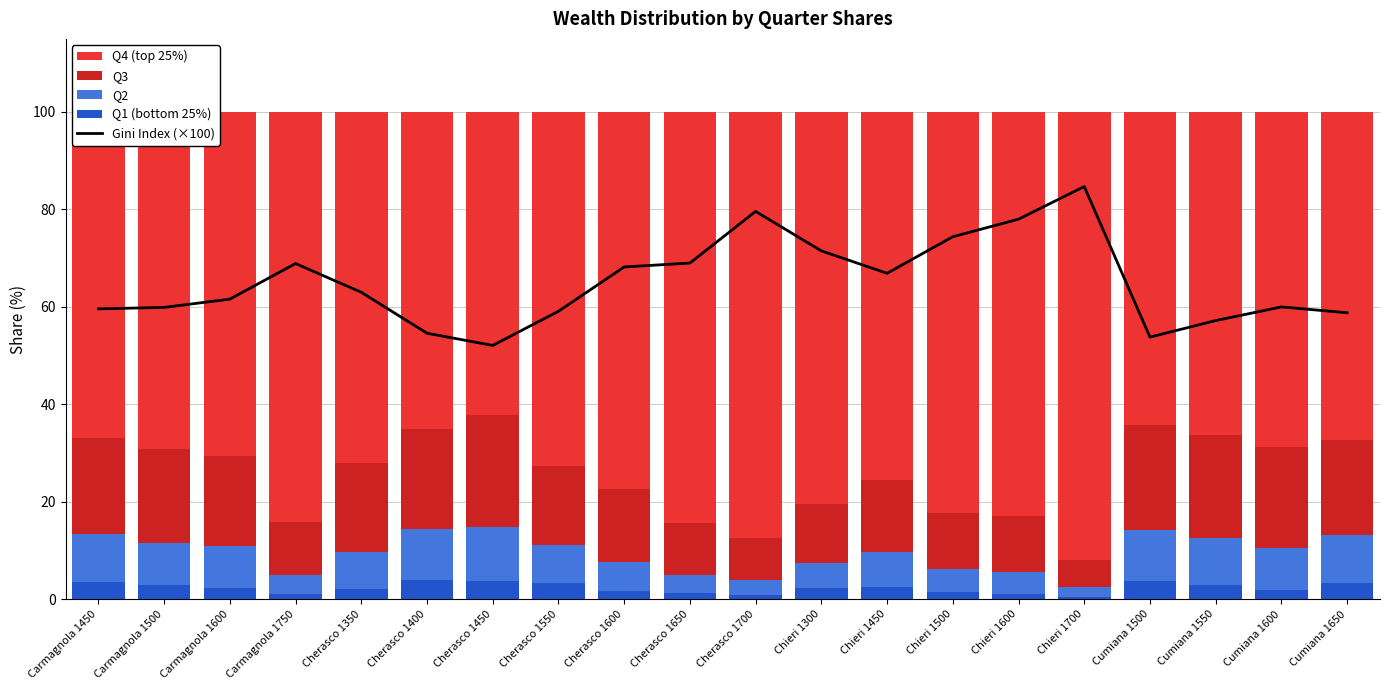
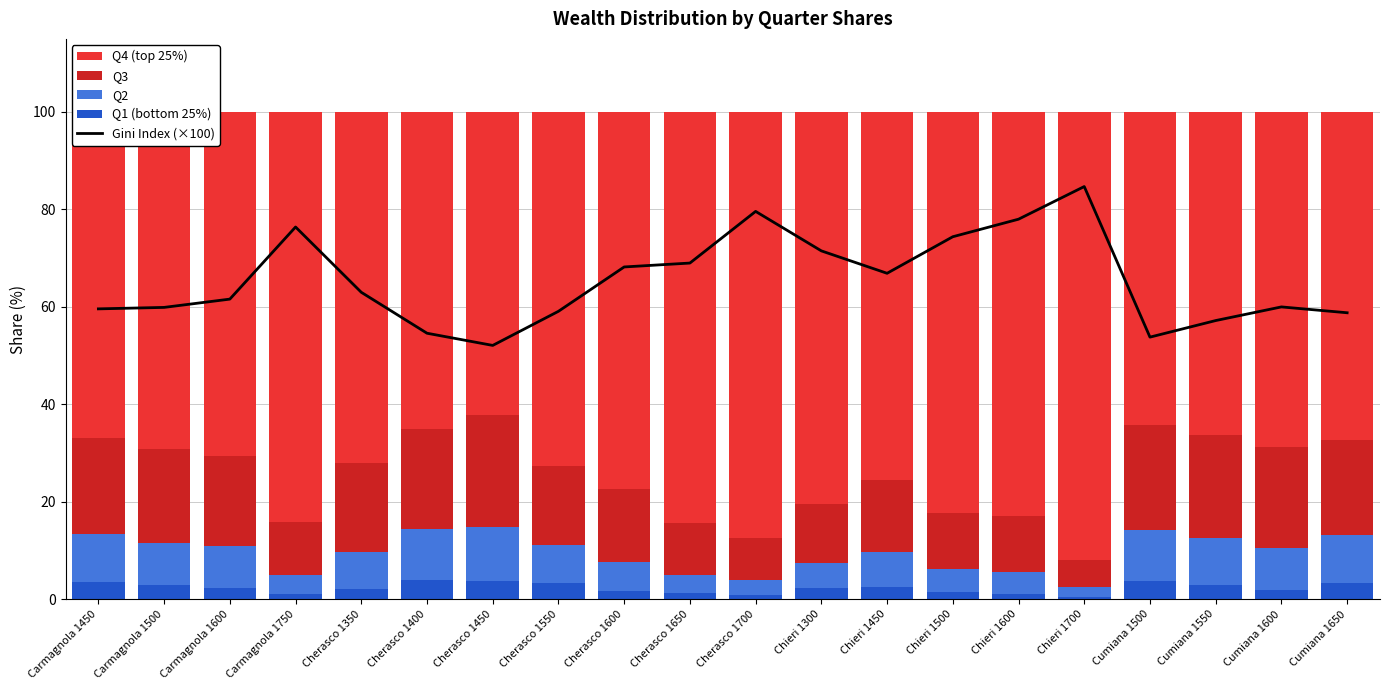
  {
    "Gini Index (×100)": {
      "Carmagnola 1450": 60,
      "Carmagnola 1500": 60,
      "Carmagnola 1600": 62,
-     "Carmagnola 1750": 69,
+     "Carmagnola 1750": 76,
      "Cherasco 1350": 63,
      "Cherasco 1400": 55,
      "Cherasco 1450": 52,
      "Cherasco 1550": 59,
      "Cherasco 1600": 68,
      "Cherasco 1650": 69,
      "Cherasco 1700": 80,
      "Chieri 1300": 72,
      "Chieri 1450": 67,
      "Chieri 1500": 74,
      "Chieri 1600": 78,
      "Chieri 1700": 85,
      "Cumiana 1500": 54,
      "Cumiana 1550": 57,
      "Cumiana 1600": 60,
      "Cumiana 1650": 59
    }
  }
